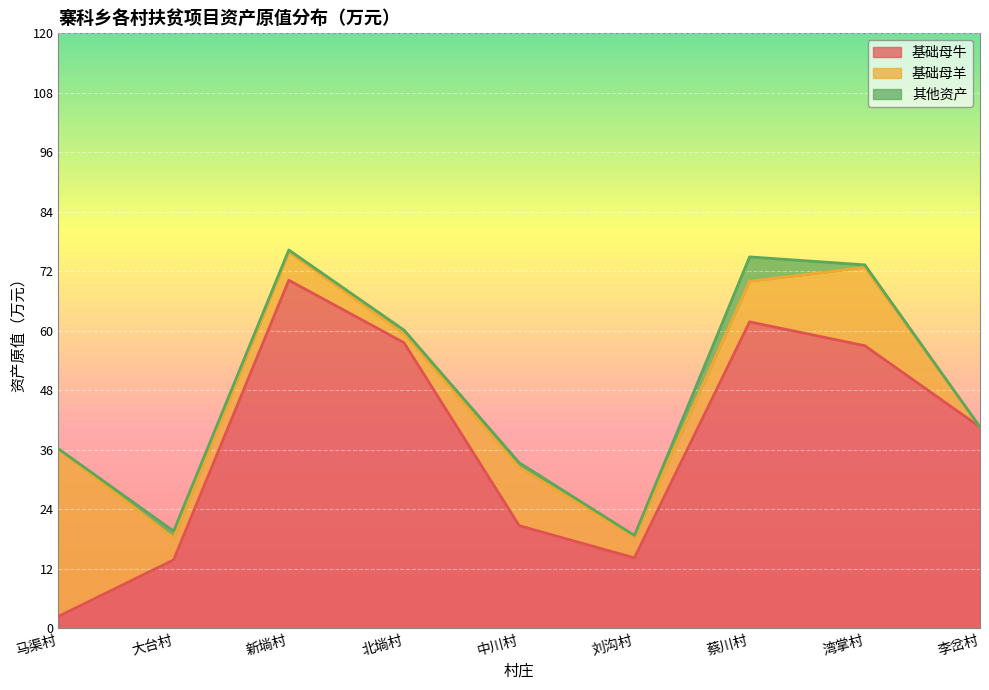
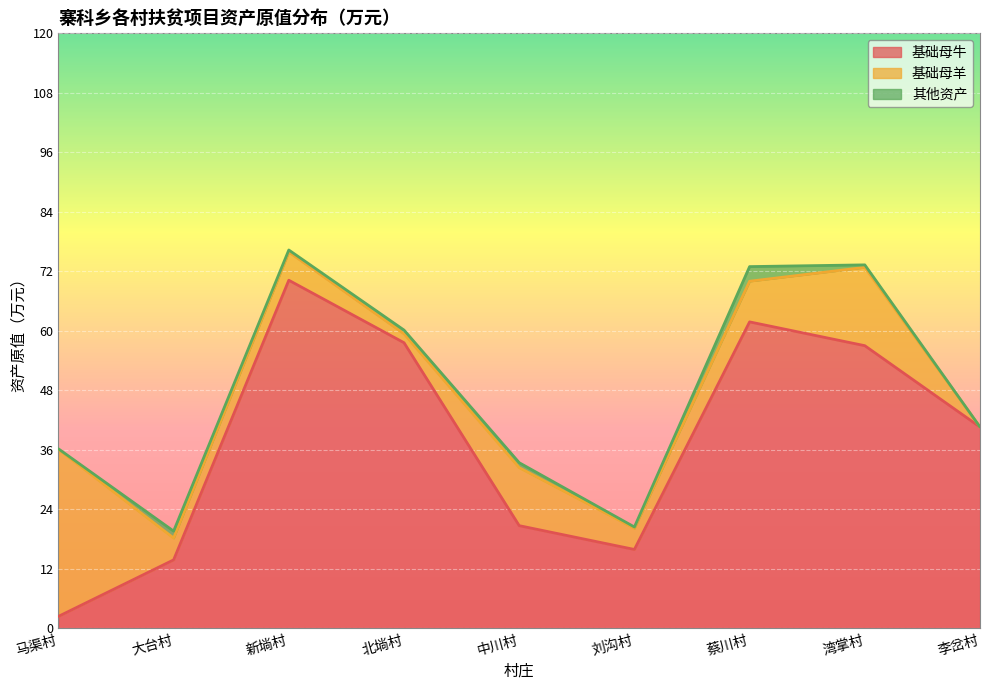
  {
    "基础母牛": {
      "马渠村": 2,
      "大台村": 14,
      "新埫村": 70,
      "北埫村": 58,
      "中川村": 21,
-     "刘沟村": 14,
+     "刘沟村": 16,
      "蔡川村": 62,
      "湾掌村": 57
    },
    "基础母羊": {
      "大台村": 4,
      "北埫村": 2,
      "中川村": 12,
      "蔡川村": 8
    },
    "其他资产": {
      "大台村": 1,
      "北埫村": 1,
      "中川村": 1,
-     "蔡川村": 5
+     "蔡川村": 3
    }
  }
